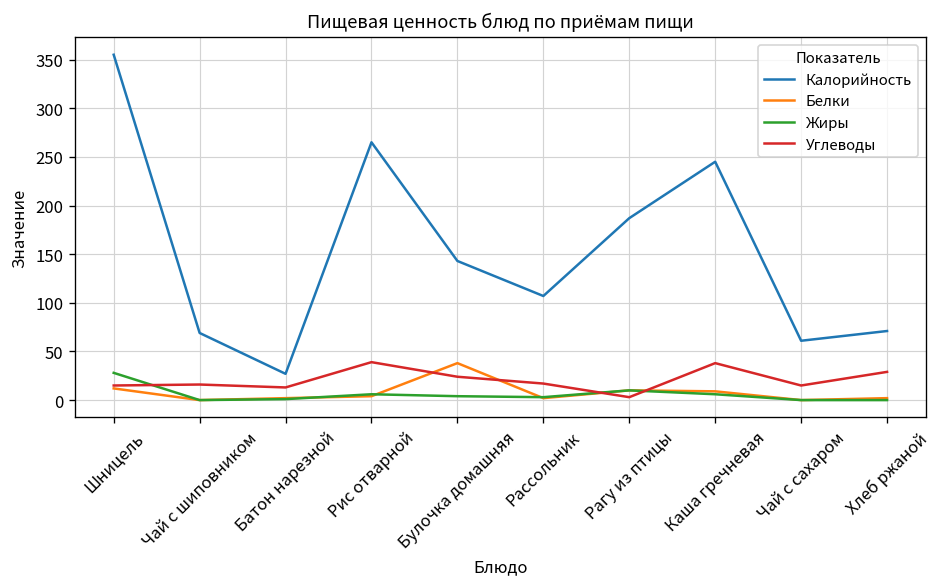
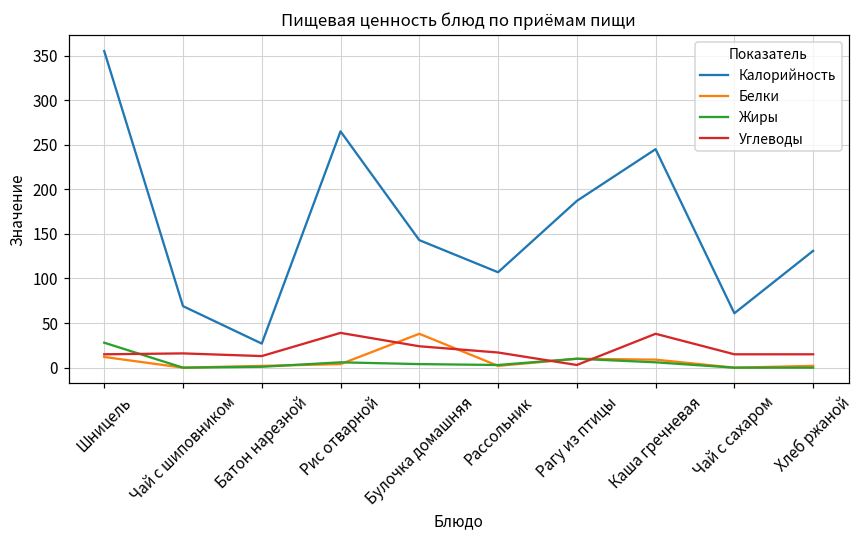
  {
    "Калорийность": {
      "Шницель": 360,
      "Чай с шиповником": 70,
      "Батон нарезной": 30,
      "Рис отварной": 270,
      "Булочка домашняя": 140,
      "Рассольник": 110,
      "Рагу из птицы": 190,
      "Каша гречневая": 250,
      "Чай с сахаром": 60,
-     "Хлеб ржаной": 70
+     "Хлеб ржаной": 130
    },
    "Белки": {
      "Булочка домашняя": 40
    },
    "Жиры": {
      "Шницель": 30,
      "Булочка домашняя": 0
    },
    "Углеводы": {
      "Чай с шиповником": 20,
      "Батон нарезной": 10,
      "Рис отварной": 40,
      "Булочка домашняя": 20,
      "Рассольник": 20,
      "Рагу из птицы": 0,
      "Каша гречневая": 40,
      "Чай с сахаром": 20,
-     "Хлеб ржаной": 30
+     "Хлеб ржаной": 20
    }
  }
